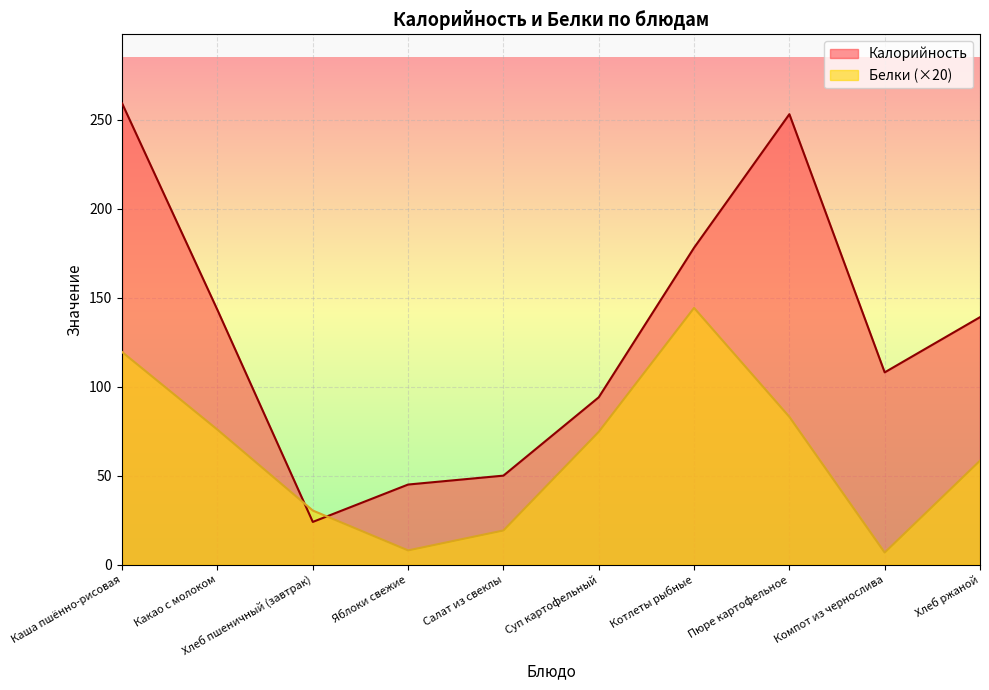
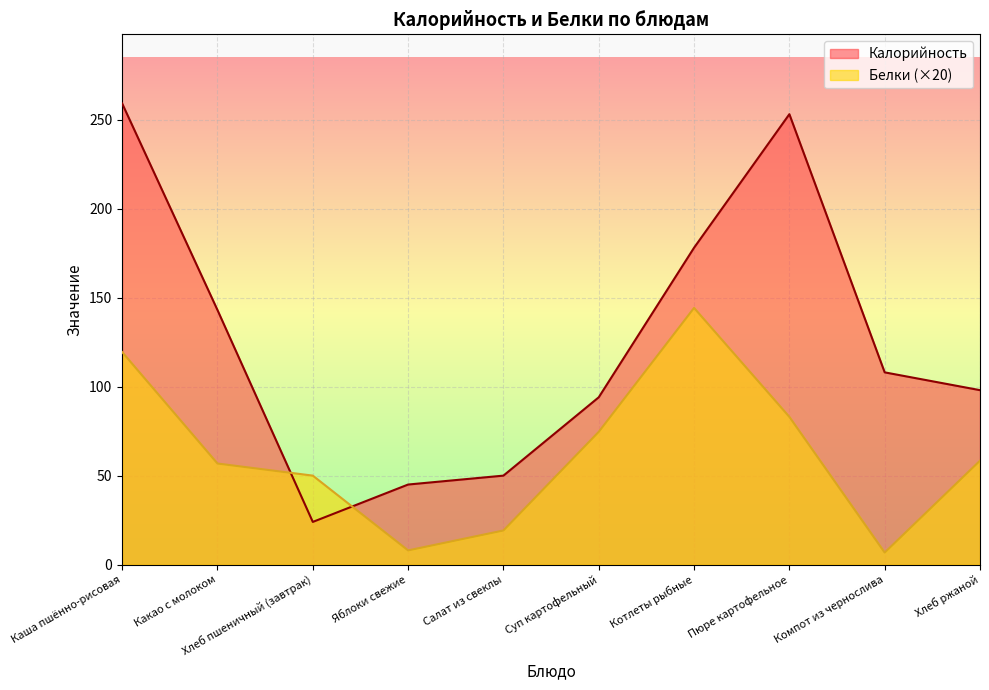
  {
    "Калорийность": {
      "Каша пшённо-рисовая": 259,
      "Какао с молоком": 143,
      "Хлеб пшеничный (завтрак)": 24,
      "Яблоки свежие": 45,
      "Салат из свеклы": 50,
      "Суп картофельный": 94,
      "Котлеты рыбные": 178,
      "Пюре картофельное": 253,
      "Компот из чернослива": 108,
-     "Хлеб ржаной": 139
+     "Хлеб ржаной": 98
    },
    "Белки (×20)": {
      "Каша пшённо-рисовая": 119,
-     "Какао с молоком": 76,
-     "Хлеб пшеничный (завтрак)": 30,
+     "Какао с молоком": 57,
+     "Хлеб пшеничный (завтрак)": 50,
      "Яблоки свежие": 8,
      "Салат из свеклы": 19,
      "Суп картофельный": 75,
      "Котлеты рыбные": 144,
      "Пюре картофельное": 83,
      "Компот из чернослива": 7,
      "Хлеб ржаной": 58
    }
  }
